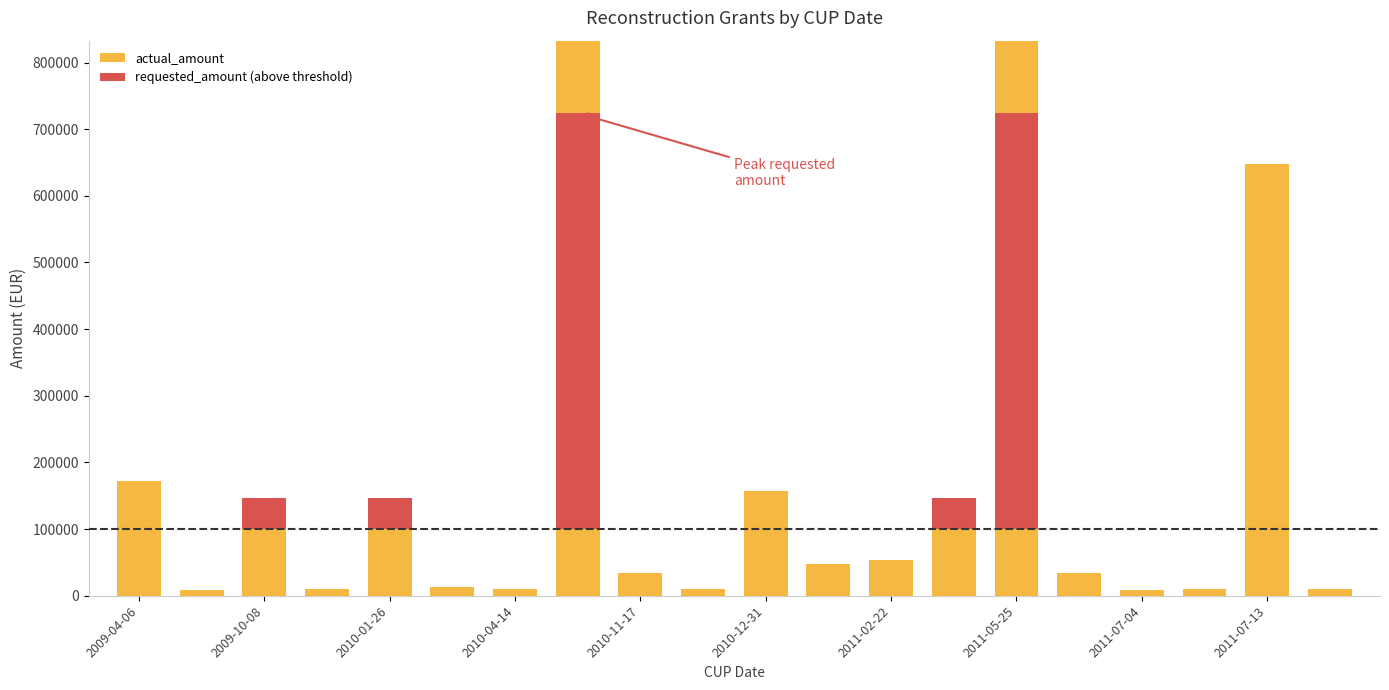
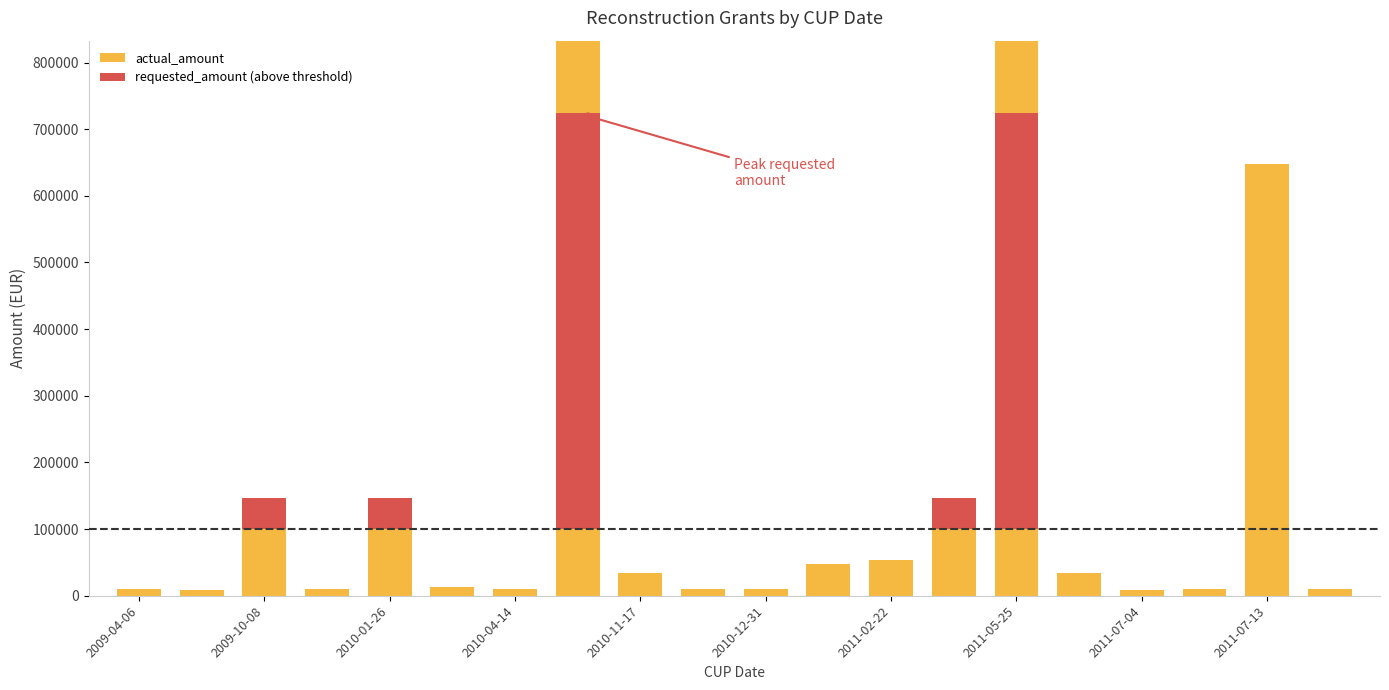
  {
    "actual_amount": {
-     "2009-04-06": 170000,
+     "2009-04-06": 10000,
      "2010-04-14": 10000,
      "2010-11-17": 30000,
-     "2010-12-31": 160000,
+     "2010-12-31": 10000,
      "2011-02-22": 50000,
      "2011-07-04": 10000,
      "2011-07-13": 650000
    },
    "requested_amount (above threshold)": {
      "2009-10-08": 150000,
      "2010-01-26": 150000
    }
  }
